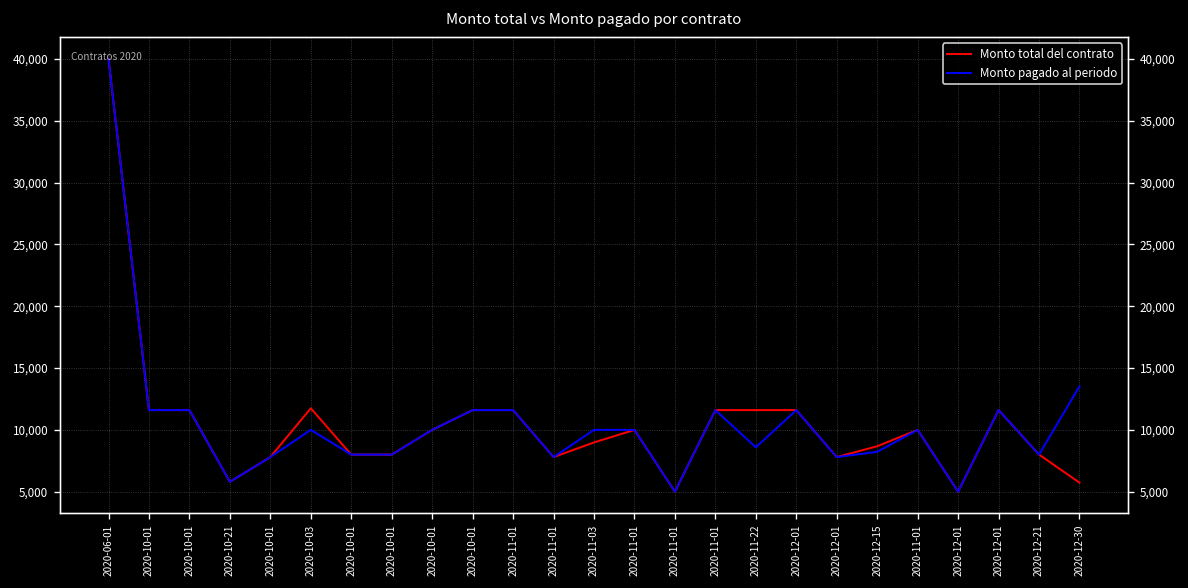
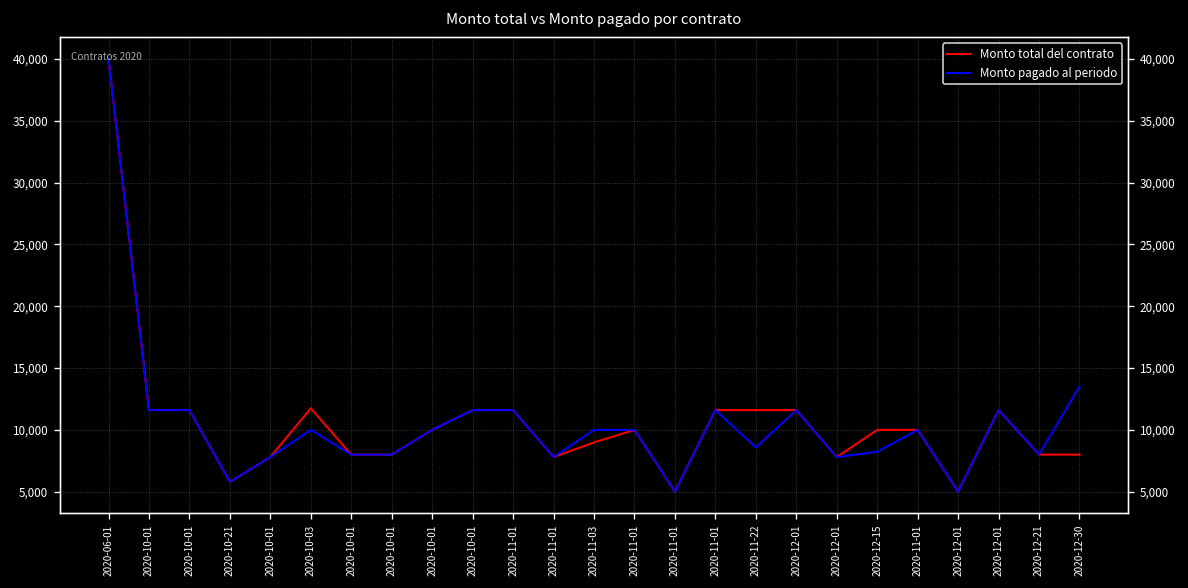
  {
    "Monto total del contrato": {
      "2020-10-03": "11,700",
      "2020-11-03": "9,000",
      "2020-11-22": "11,600",
-     "2020-12-15": "8,700",
-     "2020-12-30": "5,700"
+     "2020-12-15": "10,000",
+     "2020-12-30": "8,000"
    },
    "Monto pagado al periodo": {
      "2020-10-03": "10,000",
      "2020-11-03": "10,000",
      "2020-11-22": "8,600",
      "2020-12-15": "8,200",
      "2020-12-30": "13,500"
    }
  }
